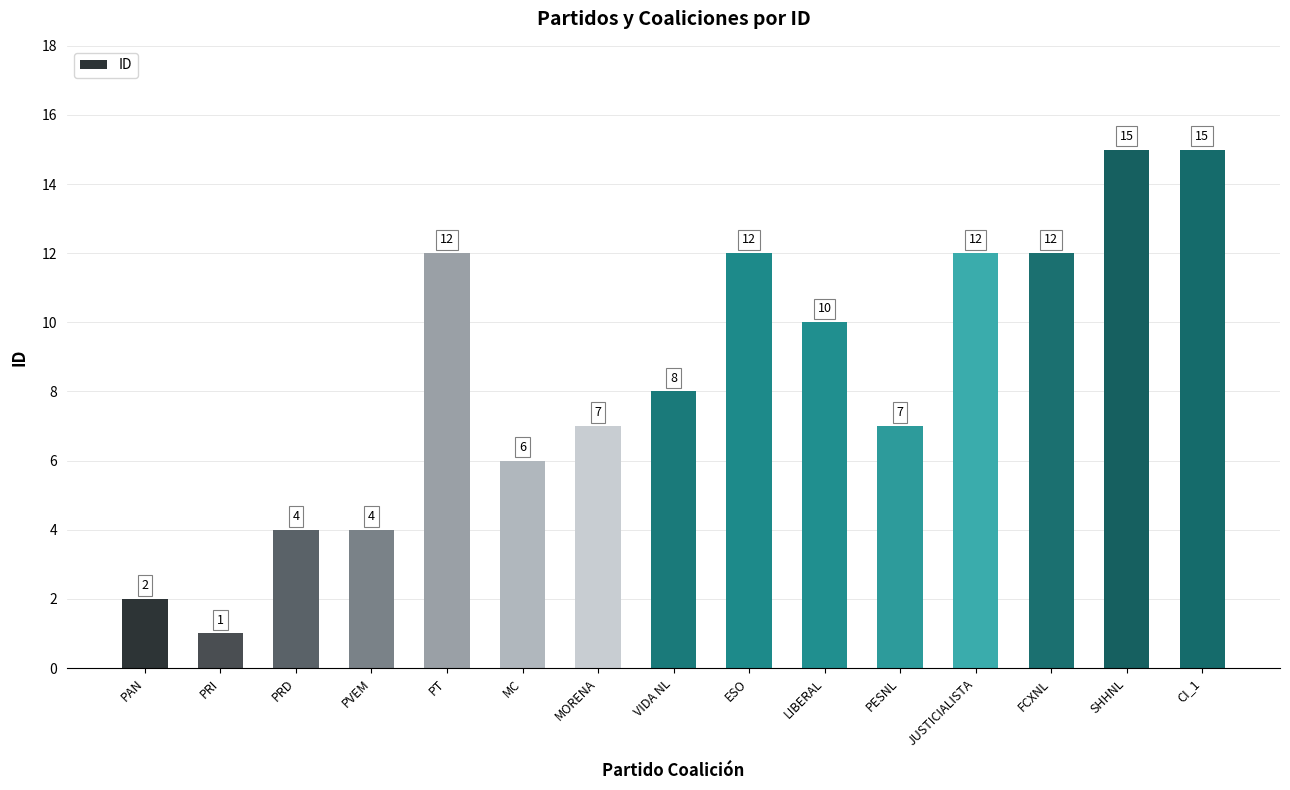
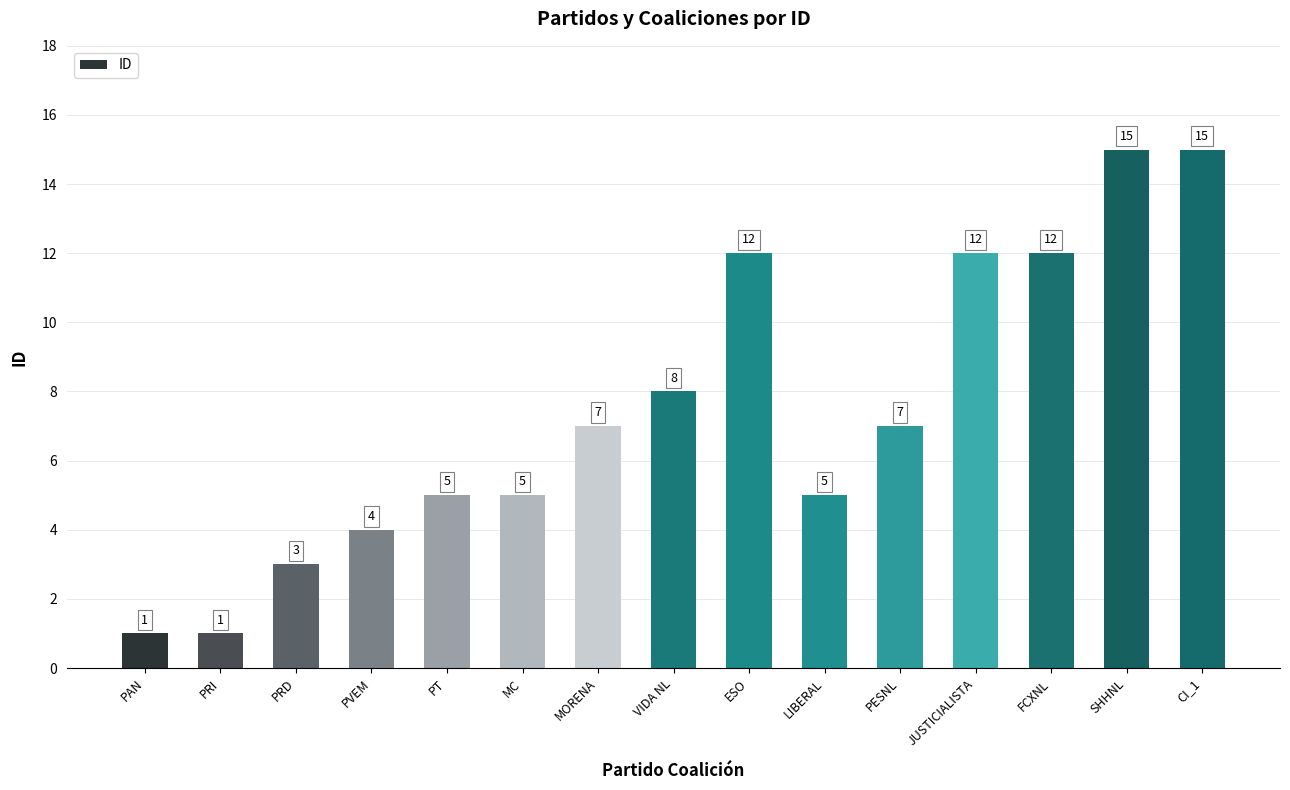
  {
-   "PAN": 2,
-   "PRD": 4,
-   "PT": 12,
-   "MC": 6,
-   "LIBERAL": 10
+   "PAN": 1,
+   "PRD": 3,
+   "PT": 5,
+   "MC": 5,
+   "LIBERAL": 5
  }
